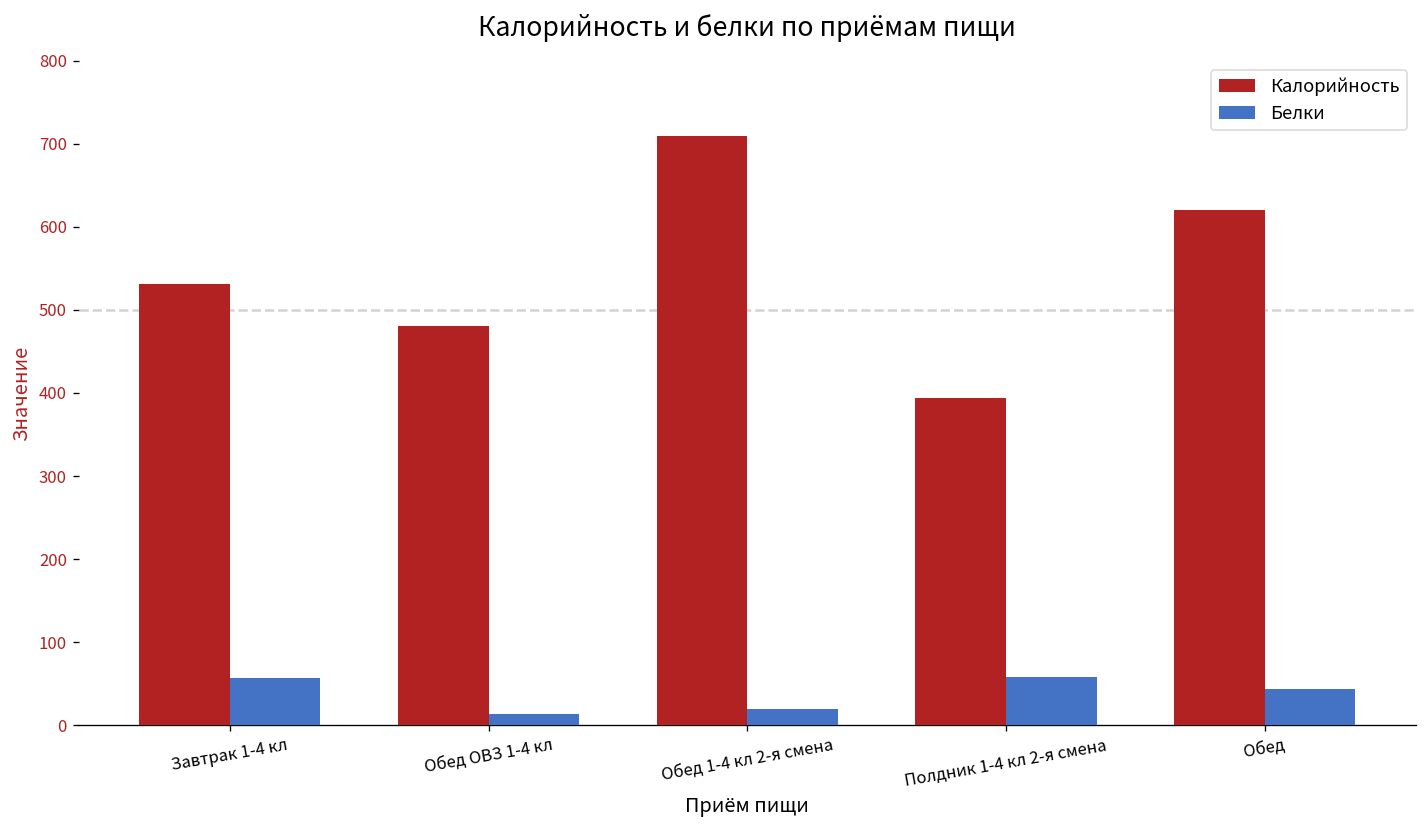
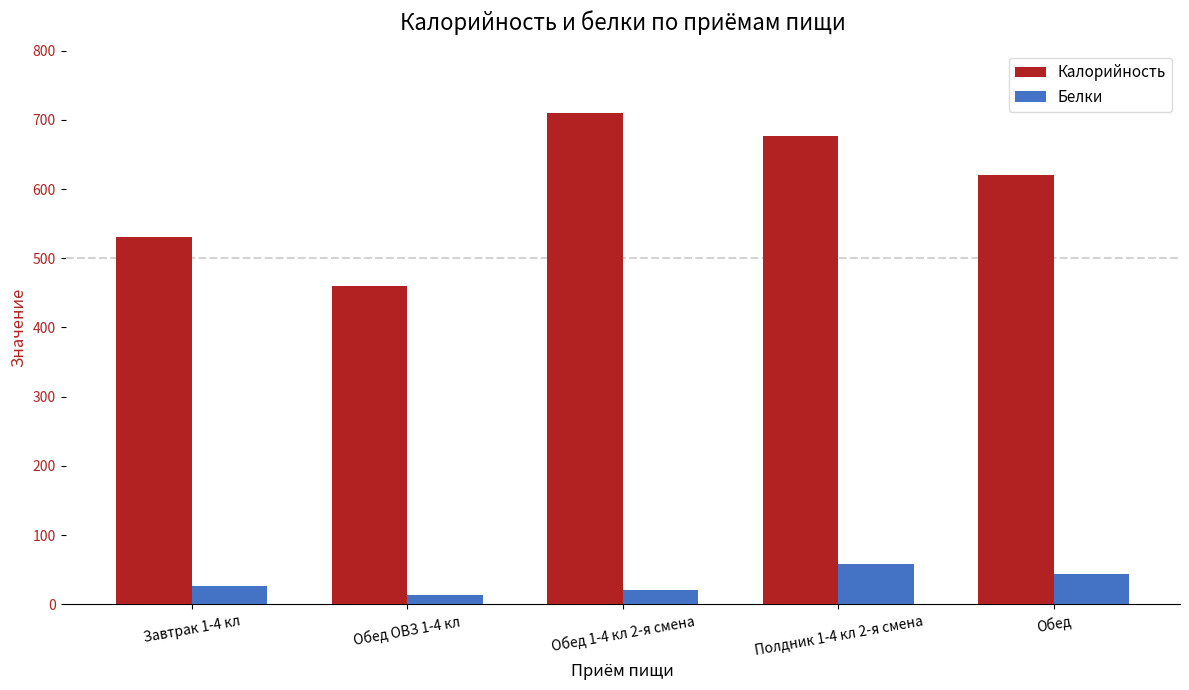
  {
    "Калорийность": {
      "Завтрак 1-4 кл": 530,
-     "Обед ОВЗ 1-4 кл": 480,
+     "Обед ОВЗ 1-4 кл": 460,
      "Обед 1-4 кл 2-я смена": 710,
-     "Полдник 1-4 кл 2-я смена": 390,
+     "Полдник 1-4 кл 2-я смена": 680,
      "Обед": 620
    },
    "Белки": {
-     "Завтрак 1-4 кл": 60,
+     "Завтрак 1-4 кл": 30,
      "Обед ОВЗ 1-4 кл": 10,
      "Обед 1-4 кл 2-я смена": 20,
      "Полдник 1-4 кл 2-я смена": 60,
      "Обед": 40
    }
  }
